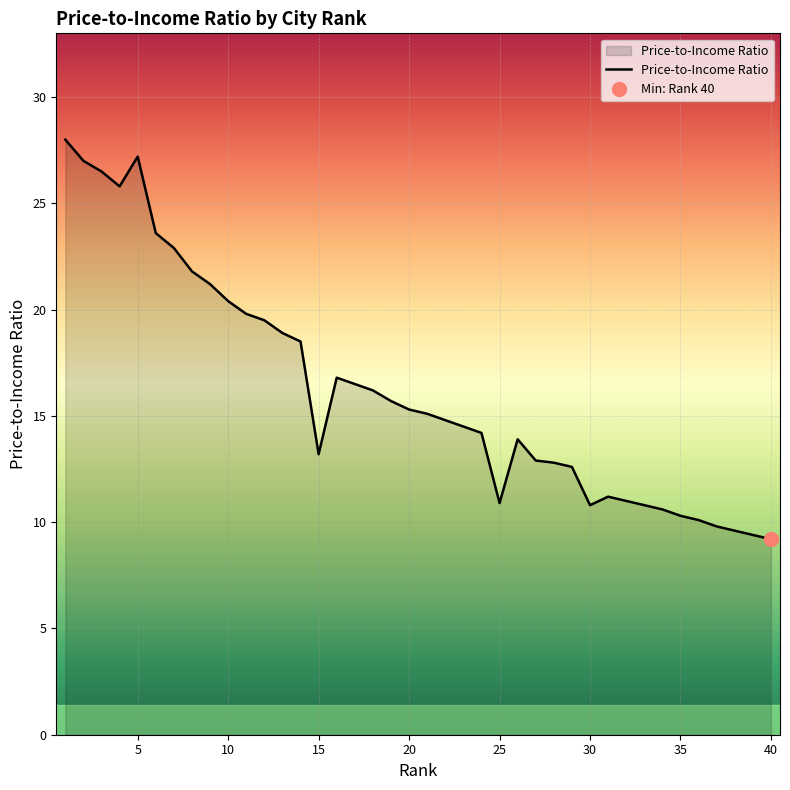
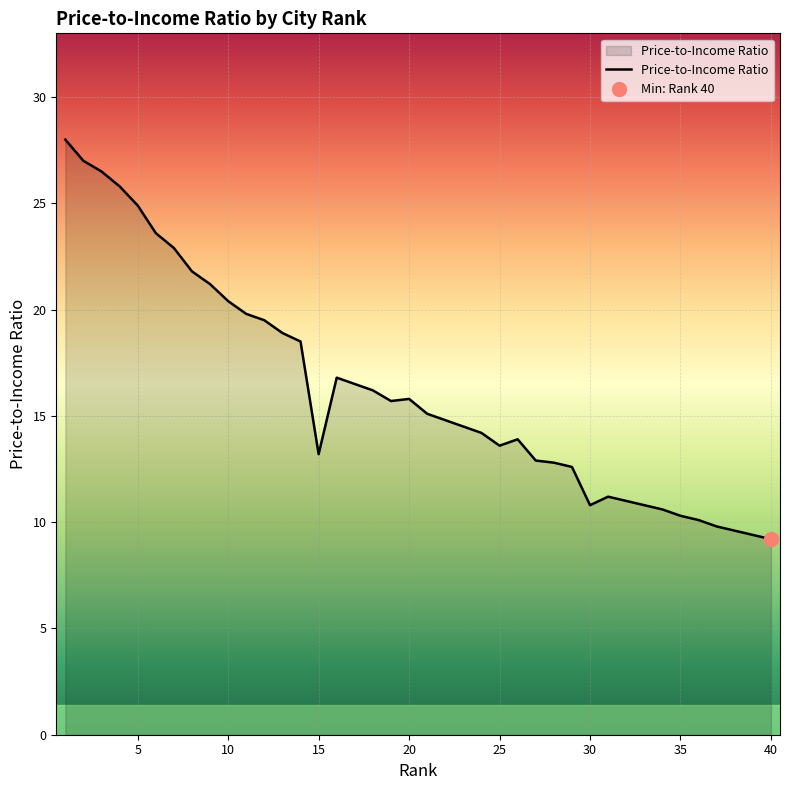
  {
    "Price-to-Income Ratio": {
-     "5": 27.2,
+     "5": 24.9,
      "10": 20.4,
      "15": 13.2,
-     "20": 15.3,
-     "25": 10.9,
+     "20": 15.8,
+     "25": 13.6,
      "30": 10.8,
      "35": 10.3
    }
  }
